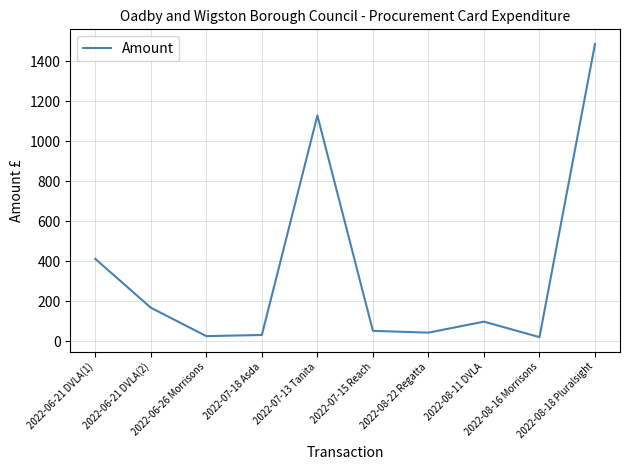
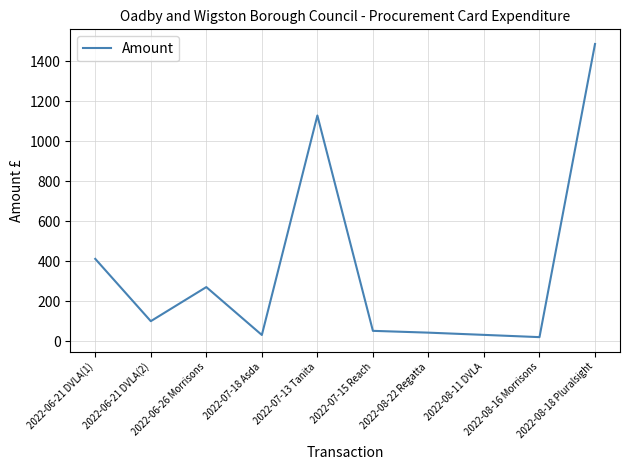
  {
    "2022-06-21 DVLA(1)": 410,
-   "2022-06-21 DVLA(2)": 170,
-   "2022-06-26 Morrisons": 30,
+   "2022-06-21 DVLA(2)": 100,
+   "2022-06-26 Morrisons": 270,
    "2022-07-18 Asda": 30,
    "2022-07-13 Tanita": 1130,
    "2022-07-15 Reach": 50,
    "2022-08-22 Regatta": 40,
-   "2022-08-11 DVLA": 100,
+   "2022-08-11 DVLA": 30,
    "2022-08-16 Morrisons": 20,
    "2022-08-18 Pluralsight": 1490
  }
